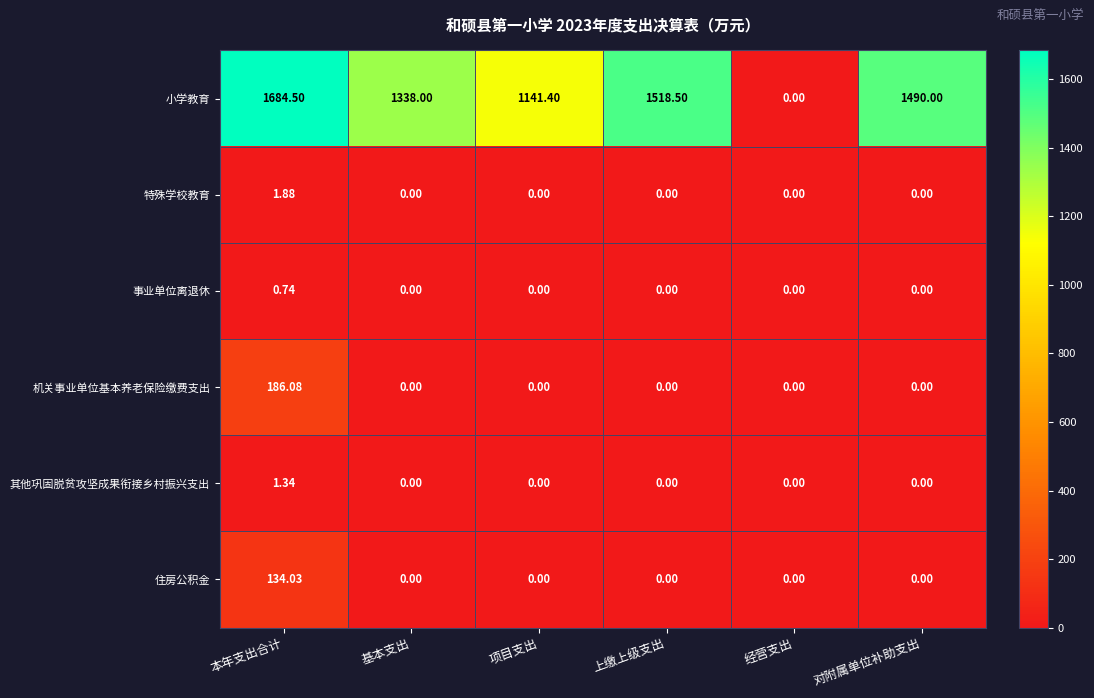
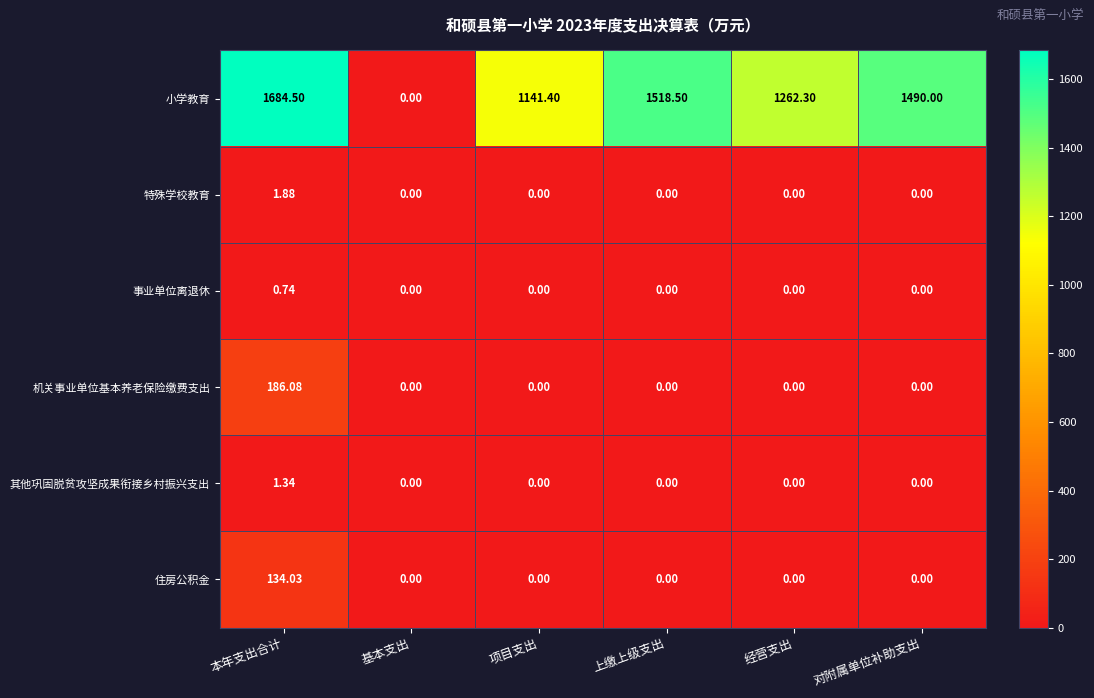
  {
    "小学教育": {
      "本年支出合计": 1684.50,
-     "基本支出": 1338.00,
+     "基本支出": 0.00,
      "项目支出": 1141.40,
      "上缴上级支出": 1518.50,
-     "经营支出": 0.00,
+     "经营支出": 1262.30,
      "对附属单位补助支出": 1490.00
    },
    "特殊学校教育": {
      "本年支出合计": 1.88,
      "基本支出": 0.00,
      "项目支出": 0.00,
      "上缴上级支出": 0.00,
      "经营支出": 0.00,
      "对附属单位补助支出": 0.00
    },
    "事业单位离退休": {
      "本年支出合计": 0.74,
      "基本支出": 0.00,
      "项目支出": 0.00,
      "上缴上级支出": 0.00,
      "经营支出": 0.00,
      "对附属单位补助支出": 0.00
    },
    "机关事业单位基本养老保险缴费支出": {
      "本年支出合计": 186.08,
      "基本支出": 0.00,
      "项目支出": 0.00,
      "上缴上级支出": 0.00,
      "经营支出": 0.00,
      "对附属单位补助支出": 0.00
    },
    "其他巩固脱贫攻坚成果衔接乡村振兴支出": {
      "本年支出合计": 1.34,
      "基本支出": 0.00,
      "项目支出": 0.00,
      "上缴上级支出": 0.00,
      "经营支出": 0.00,
      "对附属单位补助支出": 0.00
    },
    "住房公积金": {
      "本年支出合计": 134.03,
      "基本支出": 0.00,
      "项目支出": 0.00,
      "上缴上级支出": 0.00,
      "经营支出": 0.00,
      "对附属单位补助支出": 0.00
    }
  }
